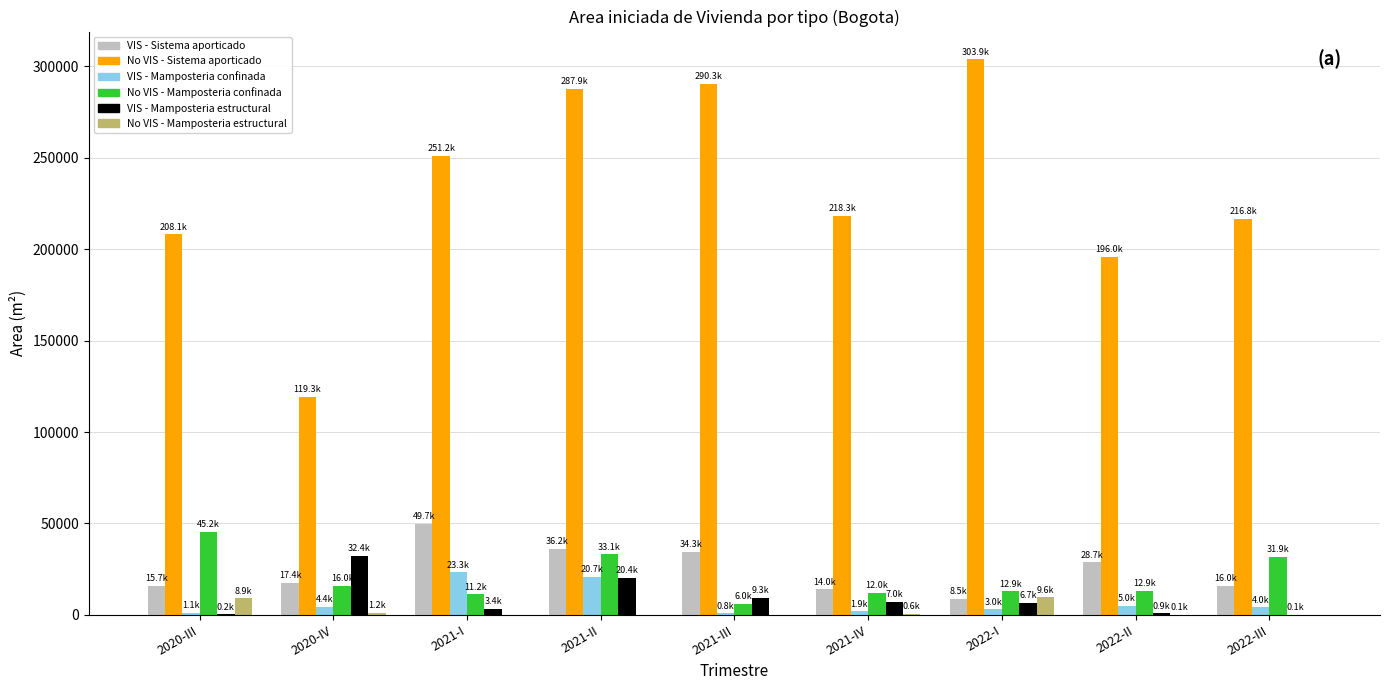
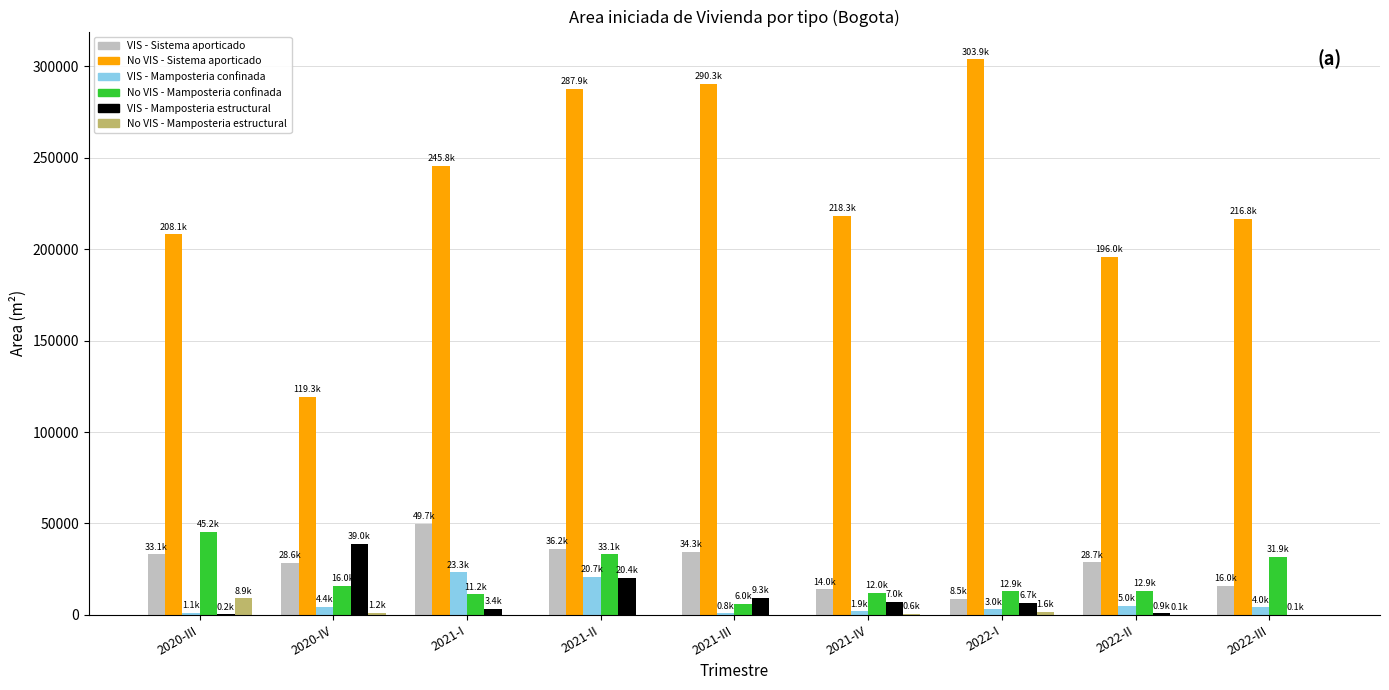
  {
    "VIS - Sistema aporticado": {
-     "2020-III": "15.7k",
-     "2020-IV": "17.4k",
+     "2020-III": "33.1k",
+     "2020-IV": "28.6k",
      "2021-I": "49.7k",
      "2021-II": "36.2k",
      "2021-III": "34.3k",
      "2021-IV": "14.0k",
      "2022-I": "8.5k",
      "2022-II": "28.7k",
      "2022-III": "16.0k"
    },
    "No VIS - Sistema aporticado": {
      "2020-III": "208.1k",
      "2020-IV": "119.3k",
-     "2021-I": "251.2k",
+     "2021-I": "245.8k",
      "2021-II": "287.9k",
      "2021-III": "290.3k",
      "2021-IV": "218.3k",
      "2022-I": "303.9k",
      "2022-II": "196.0k",
      "2022-III": "216.8k"
    },
    "VIS - Mamposteria confinada": {
      "2020-III": "1.1k",
      "2020-IV": "4.4k",
      "2021-I": "23.3k",
      "2021-II": "20.7k",
      "2021-III": "0.8k",
      "2021-IV": "1.9k",
      "2022-I": "3.0k",
      "2022-II": "5.0k",
      "2022-III": "4.0k"
    },
    "No VIS - Mamposteria confinada": {
      "2020-III": "45.2k",
      "2020-IV": "16.0k",
      "2021-I": "11.2k",
      "2021-II": "33.1k",
      "2021-III": "6.0k",
      "2021-IV": "12.0k",
      "2022-I": "12.9k",
      "2022-II": "12.9k",
      "2022-III": "31.9k"
    },
    "VIS - Mamposteria estructural": {
      "2020-III": "0.2k",
-     "2020-IV": "32.4k",
+     "2020-IV": "39.0k",
      "2021-I": "3.4k",
      "2021-II": "20.4k",
      "2021-III": "9.3k",
      "2021-IV": "7.0k",
      "2022-I": "6.7k",
      "2022-II": "0.9k",
      "2022-III": "0.1k"
    },
    "No VIS - Mamposteria estructural": {
      "2020-III": "8.9k",
      "2020-IV": "1.2k",
      "2021-IV": "0.6k",
-     "2022-I": "9.6k",
+     "2022-I": "1.6k",
      "2022-II": "0.1k"
    }
  }
